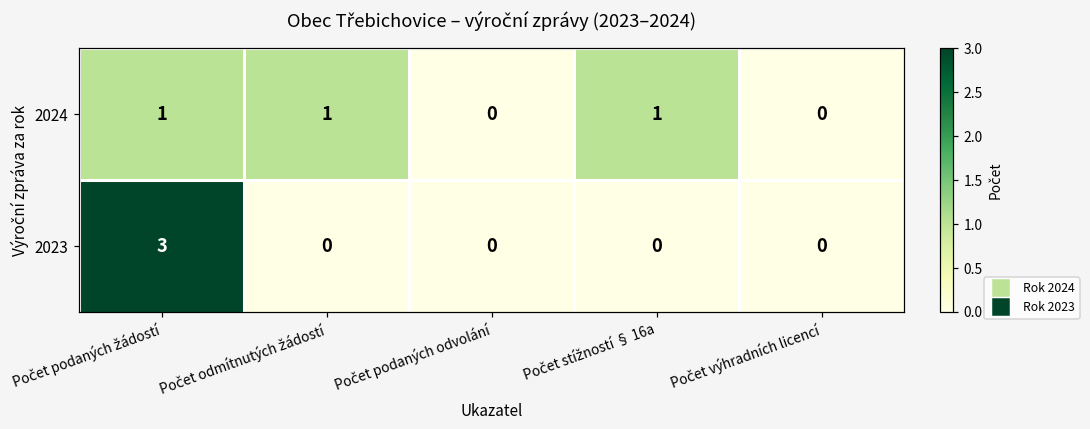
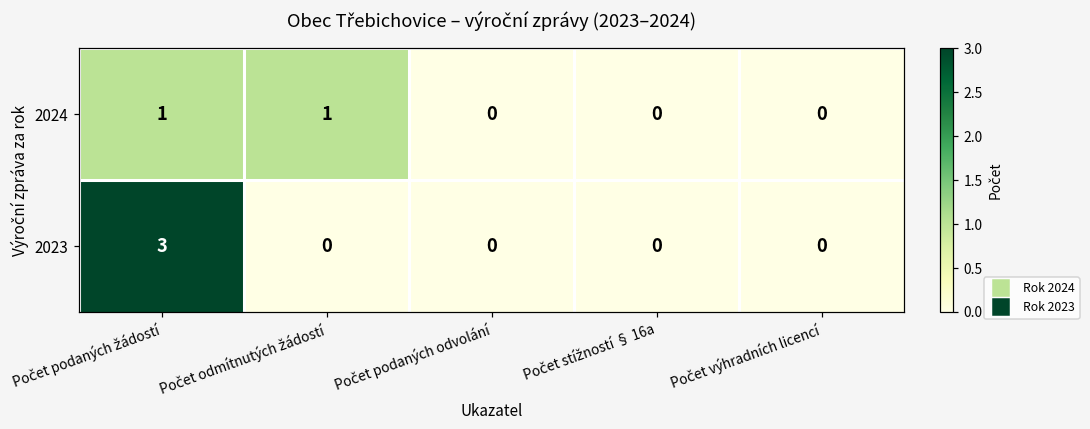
  {
    "2024": {
      "Počet podaných žádostí": 1,
      "Počet odmítnutých žádostí": 1,
      "Počet podaných odvolání": 0,
-     "Počet stížností § 16a": 1,
+     "Počet stížností § 16a": 0,
      "Počet výhradních licencí": 0
    },
    "2023": {
      "Počet podaných žádostí": 3,
      "Počet odmítnutých žádostí": 0,
      "Počet podaných odvolání": 0,
      "Počet stížností § 16a": 0,
      "Počet výhradních licencí": 0
    }
  }
